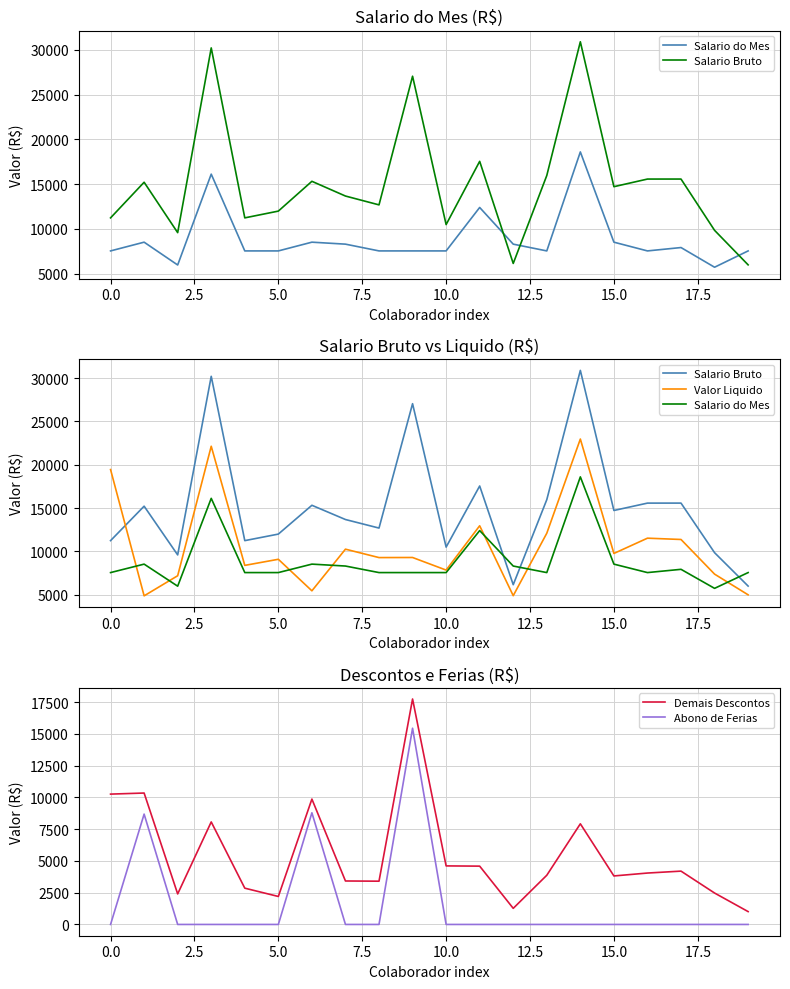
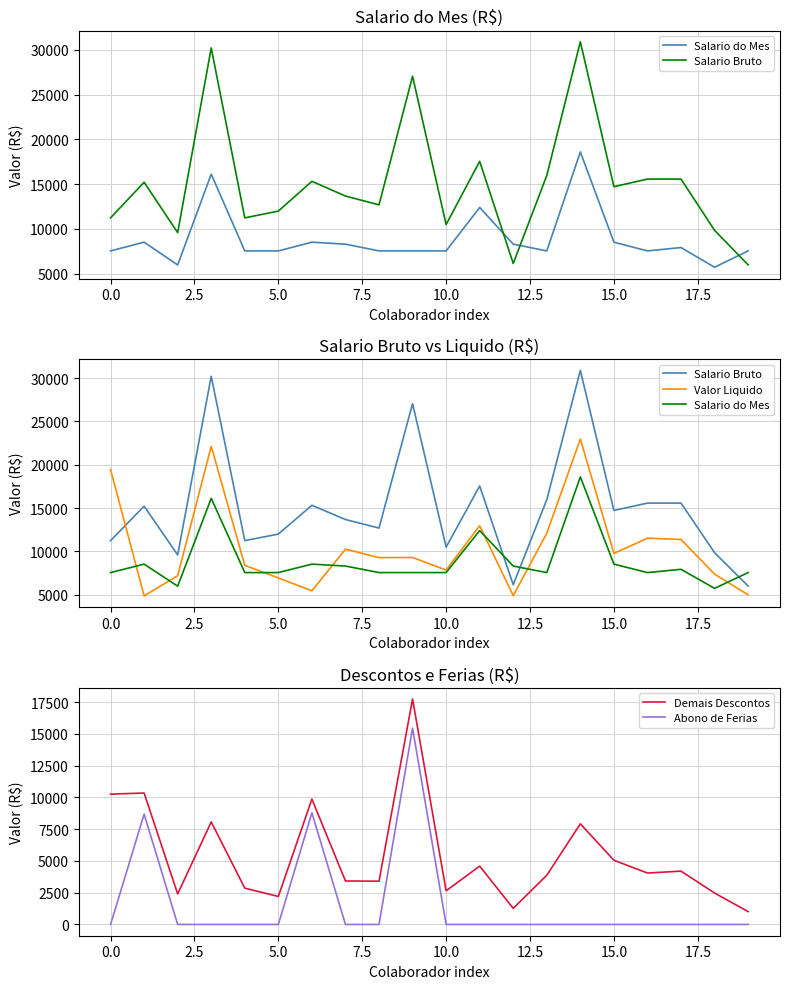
  {
    "Salario Bruto vs Liquido (R$)": {
      "Salario Bruto": {
        "0.0": 11000,
        "5.0": 12000,
        "10.0": 10000,
        "15.0": 15000
      },
      "Valor Liquido": {
        "0.0": 19000,
-       "5.0": 9000,
+       "5.0": 7000,
        "15.0": 10000
      },
      "Salario do Mes": {
        "0.0": 8000,
        "5.0": 8000,
        "15.0": 9000
      }
    },
    "Descontos e Ferias (R$)": {
      "Demais Descontos": {
        "0.0": 10300,
        "5.0": 2200,
-       "10.0": 4600,
-       "15.0": 3800
+       "10.0": 2700,
+       "15.0": 5100
      },
      "Abono de Ferias": {
        "0.0": 0,
        "5.0": 0,
        "10.0": 0,
        "15.0": 0
      }
    }
  }
